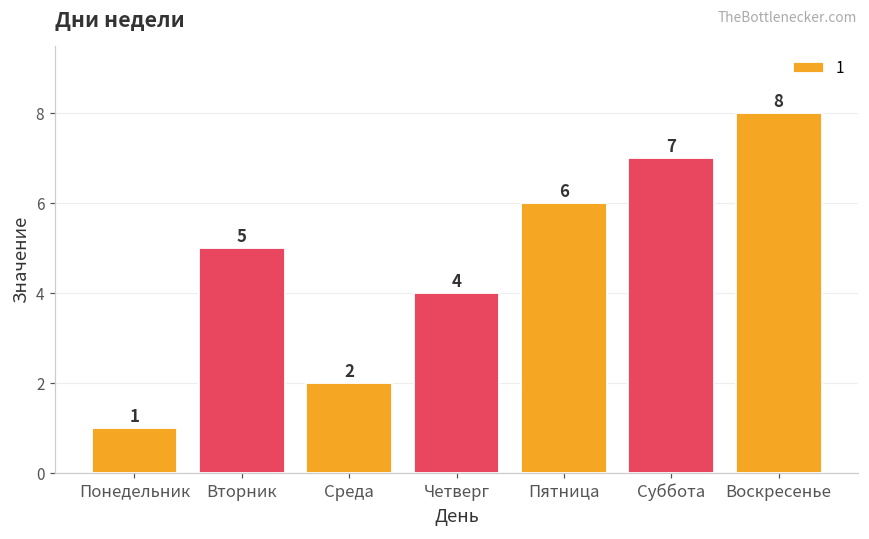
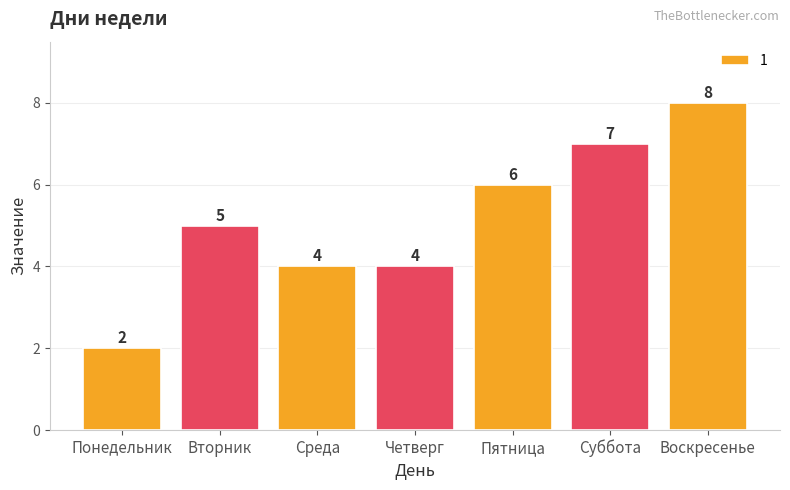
  {
-   "Понедельник": 1,
+   "Понедельник": 2,
    "Вторник": 5,
-   "Среда": 2,
+   "Среда": 4,
    "Четверг": 4,
    "Пятница": 6,
    "Суббота": 7,
    "Воскресенье": 8
  }
